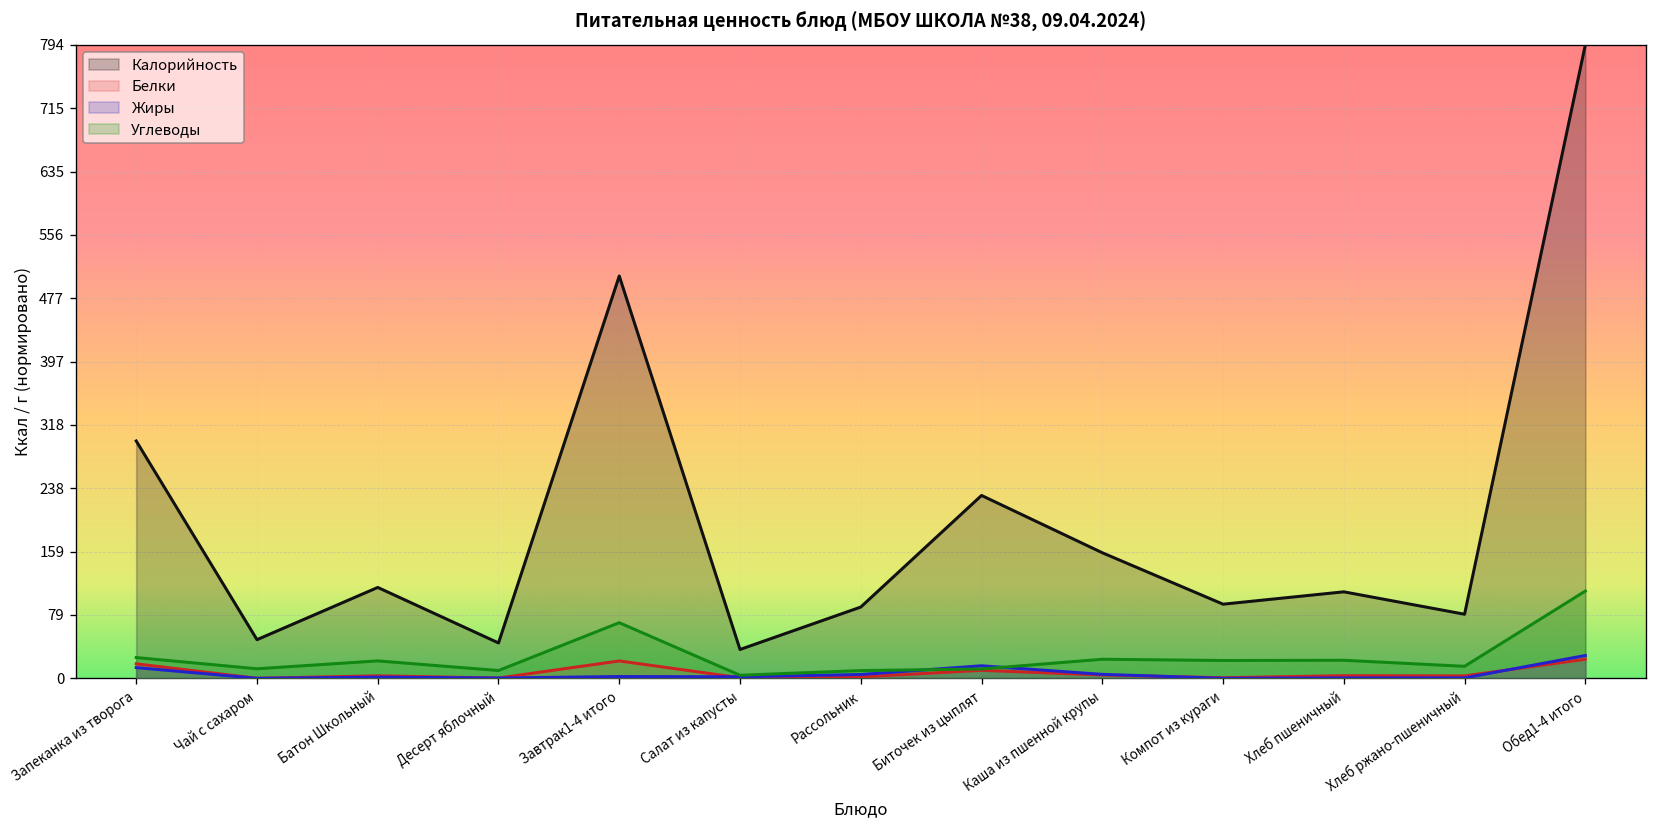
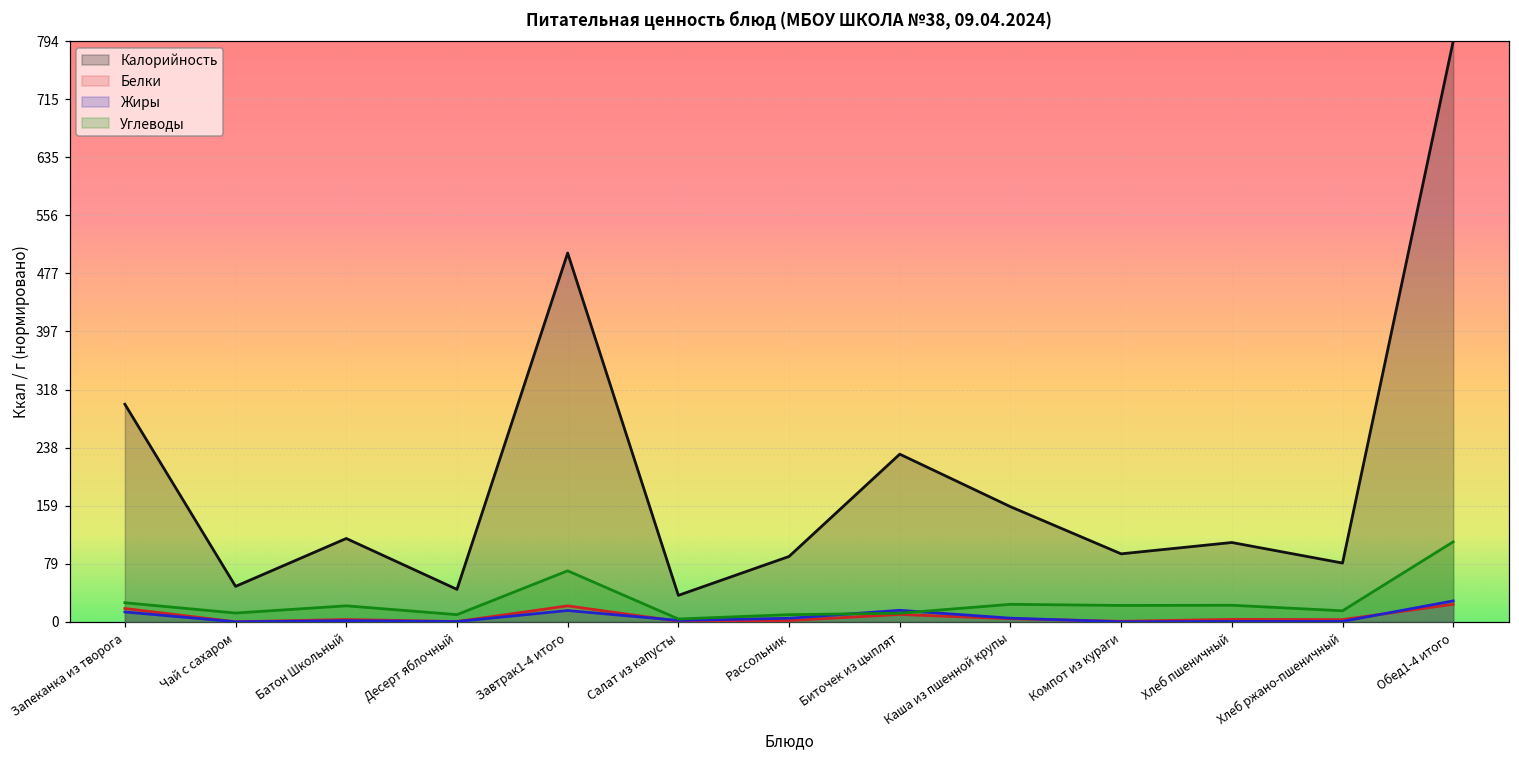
  {
    "Белки": {
      "Запеканка из творога": 20,
      "Завтрак1-4 итого": 20,
      "Обед1-4 итого": 20
    },
    "Жиры": {
      "Запеканка из творога": 10,
-     "Завтрак1-4 итого": 0,
+     "Завтрак1-4 итого": 20,
      "Биточек из цыплят": 20,
      "Обед1-4 итого": 30
    }
  }
